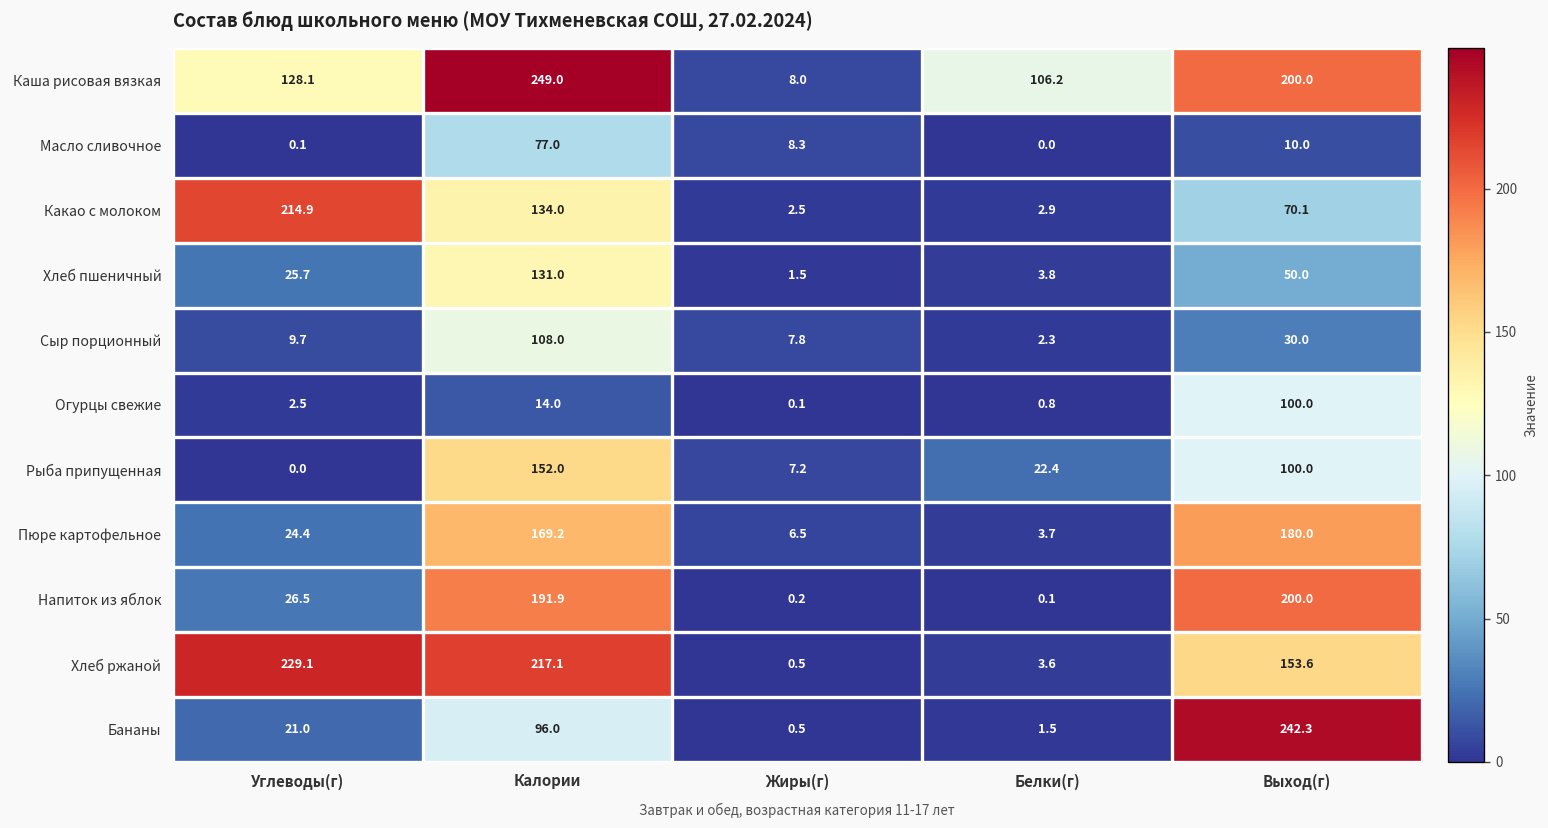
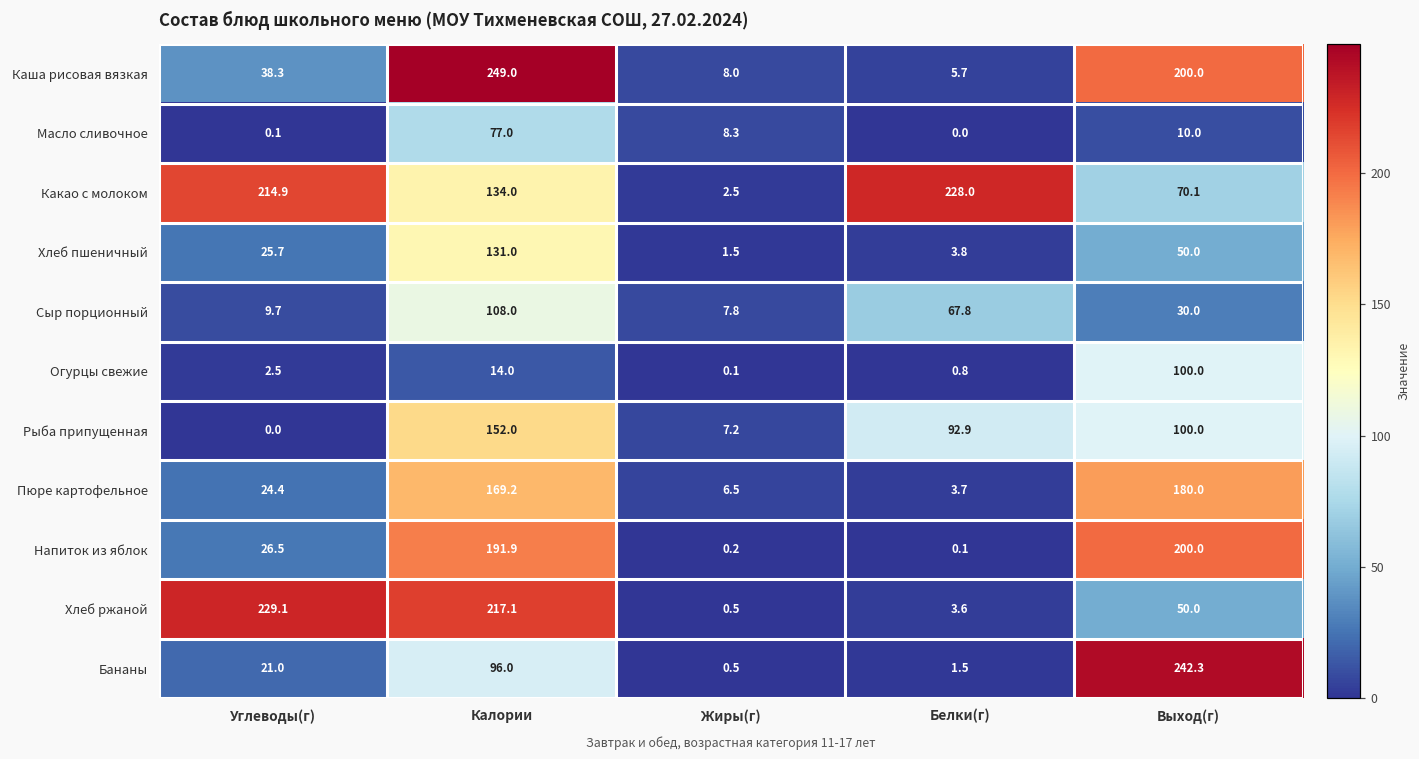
  {
    "Каша рисовая вязкая": {
-     "Углеводы(г)": 128.1,
+     "Углеводы(г)": 38.3,
      "Калории": 249.0,
      "Жиры(г)": 8.0,
-     "Белки(г)": 106.2,
+     "Белки(г)": 5.7,
      "Выход(г)": 200.0
    },
    "Масло сливочное": {
      "Углеводы(г)": 0.1,
      "Калории": 77.0,
      "Жиры(г)": 8.3,
      "Белки(г)": 0.0,
      "Выход(г)": 10.0
    },
    "Какао с молоком": {
      "Углеводы(г)": 214.9,
      "Калории": 134.0,
      "Жиры(г)": 2.5,
-     "Белки(г)": 2.9,
+     "Белки(г)": 228.0,
      "Выход(г)": 70.1
    },
    "Хлеб пшеничный": {
      "Углеводы(г)": 25.7,
      "Калории": 131.0,
      "Жиры(г)": 1.5,
      "Белки(г)": 3.8,
      "Выход(г)": 50.0
    },
    "Сыр порционный": {
      "Углеводы(г)": 9.7,
      "Калории": 108.0,
      "Жиры(г)": 7.8,
-     "Белки(г)": 2.3,
+     "Белки(г)": 67.8,
      "Выход(г)": 30.0
    },
    "Огурцы свежие": {
      "Углеводы(г)": 2.5,
      "Калории": 14.0,
      "Жиры(г)": 0.1,
      "Белки(г)": 0.8,
      "Выход(г)": 100.0
    },
    "Рыба припущенная": {
      "Углеводы(г)": 0.0,
      "Калории": 152.0,
      "Жиры(г)": 7.2,
-     "Белки(г)": 22.4,
+     "Белки(г)": 92.9,
      "Выход(г)": 100.0
    },
    "Пюре картофельное": {
      "Углеводы(г)": 24.4,
      "Калории": 169.2,
      "Жиры(г)": 6.5,
      "Белки(г)": 3.7,
      "Выход(г)": 180.0
    },
    "Напиток из яблок": {
      "Углеводы(г)": 26.5,
      "Калории": 191.9,
      "Жиры(г)": 0.2,
      "Белки(г)": 0.1,
      "Выход(г)": 200.0
    },
    "Хлеб ржаной": {
      "Углеводы(г)": 229.1,
      "Калории": 217.1,
      "Жиры(г)": 0.5,
      "Белки(г)": 3.6,
-     "Выход(г)": 153.6
+     "Выход(г)": 50.0
    },
    "Бананы": {
      "Углеводы(г)": 21.0,
      "Калории": 96.0,
      "Жиры(г)": 0.5,
      "Белки(г)": 1.5,
      "Выход(г)": 242.3
    }
  }
